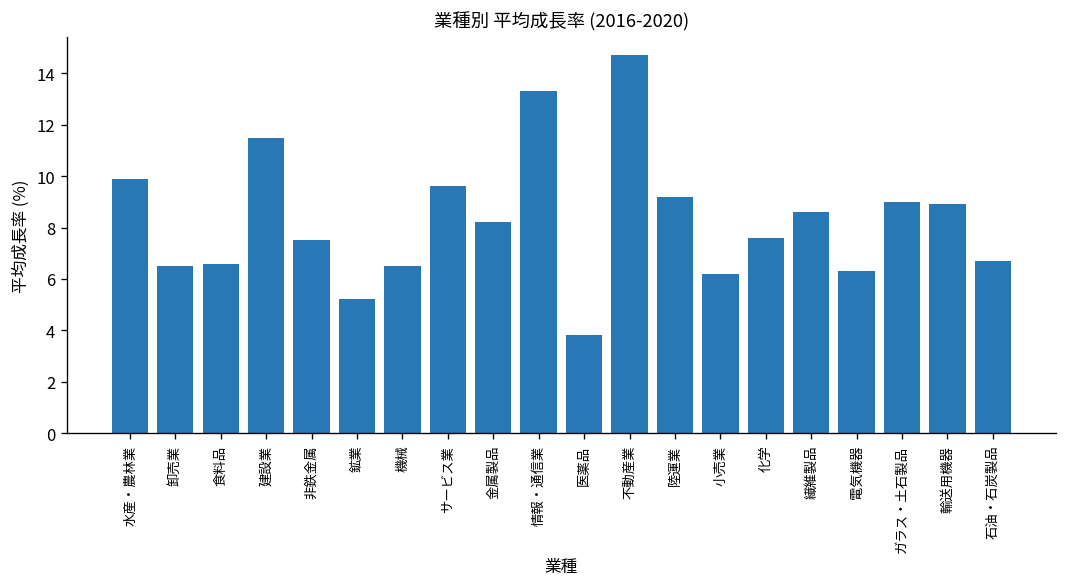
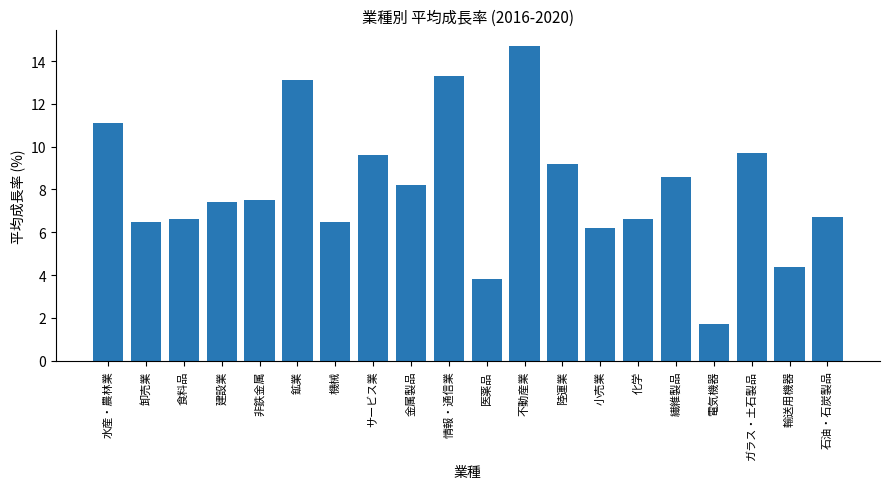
  {
-   "水産・農林業": 9.9,
+   "水産・農林業": 11.1,
    "卸売業": 6.5,
    "食料品": 6.6,
-   "建設業": 11.5,
+   "建設業": 7.4,
    "非鉄金属": 7.5,
-   "鉱業": 5.2,
+   "鉱業": 13.1,
    "機械": 6.5,
    "サービス業": 9.6,
    "金属製品": 8.2,
    "情報・通信業": 13.3,
    "医薬品": 3.8,
    "不動産業": 14.7,
    "陸運業": 9.2,
    "小売業": 6.2,
-   "化学": 7.6,
+   "化学": 6.6,
    "繊維製品": 8.6,
-   "電気機器": 6.3,
-   "ガラス・土石製品": 9.0,
-   "輸送用機器": 8.9,
+   "電気機器": 1.7,
+   "ガラス・土石製品": 9.7,
+   "輸送用機器": 4.4,
    "石油・石炭製品": 6.7
  }
